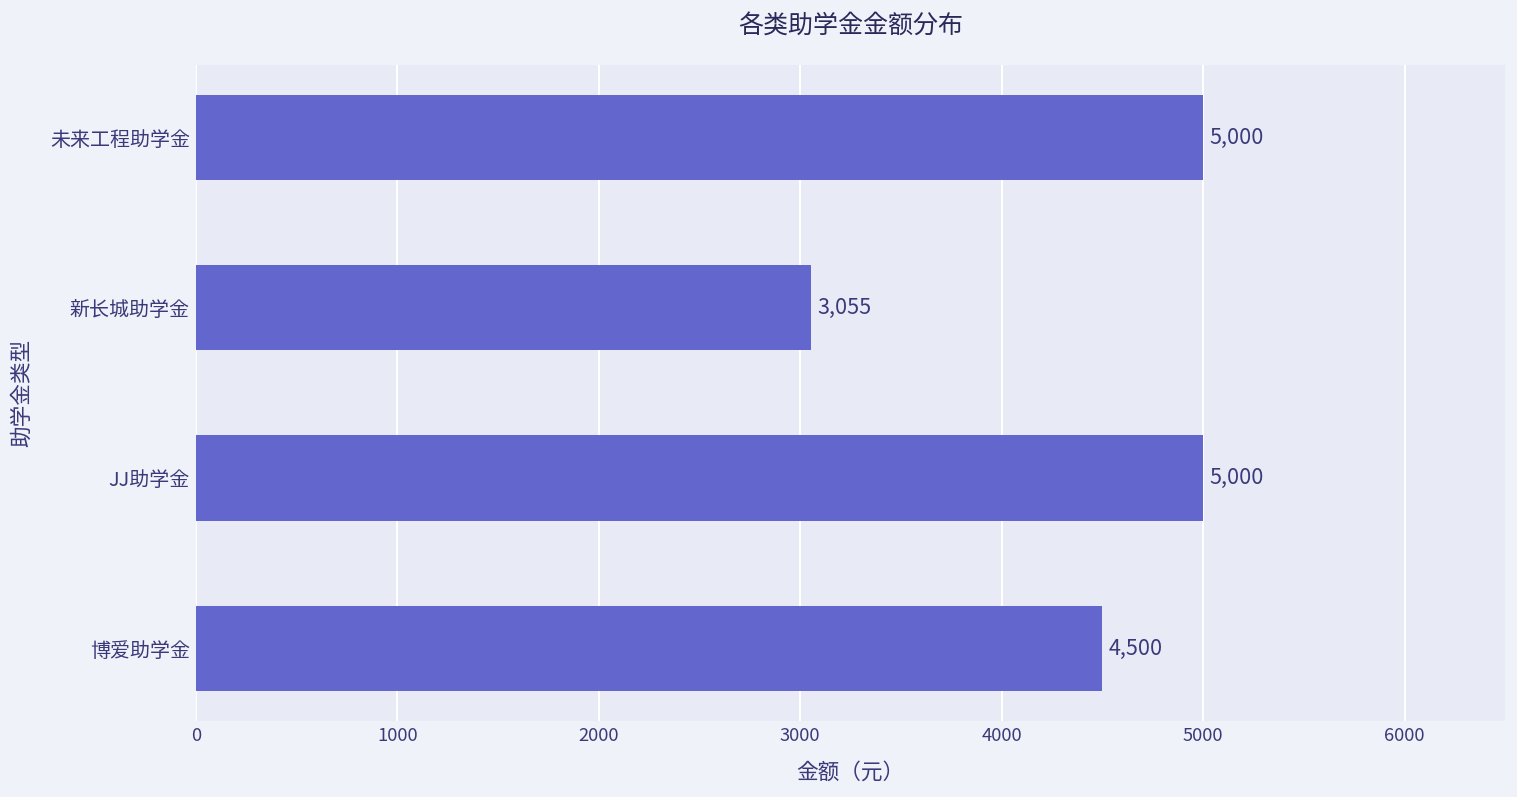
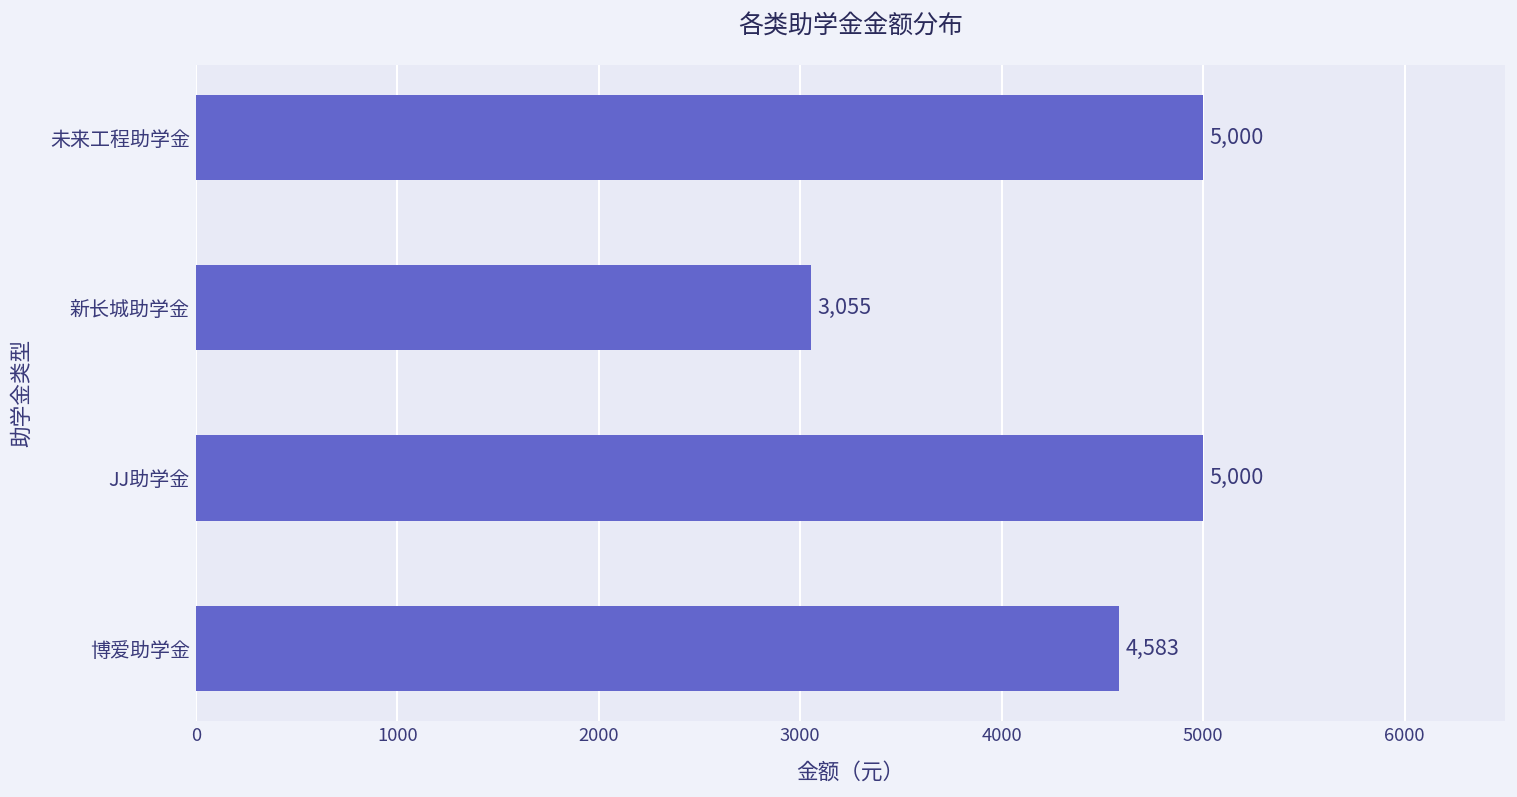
  {
    "未来工程助学金": "5,000",
    "新长城助学金": "3,055",
    "JJ助学金": "5,000",
-   "博爱助学金": "4,500"
+   "博爱助学金": "4,583"
  }
